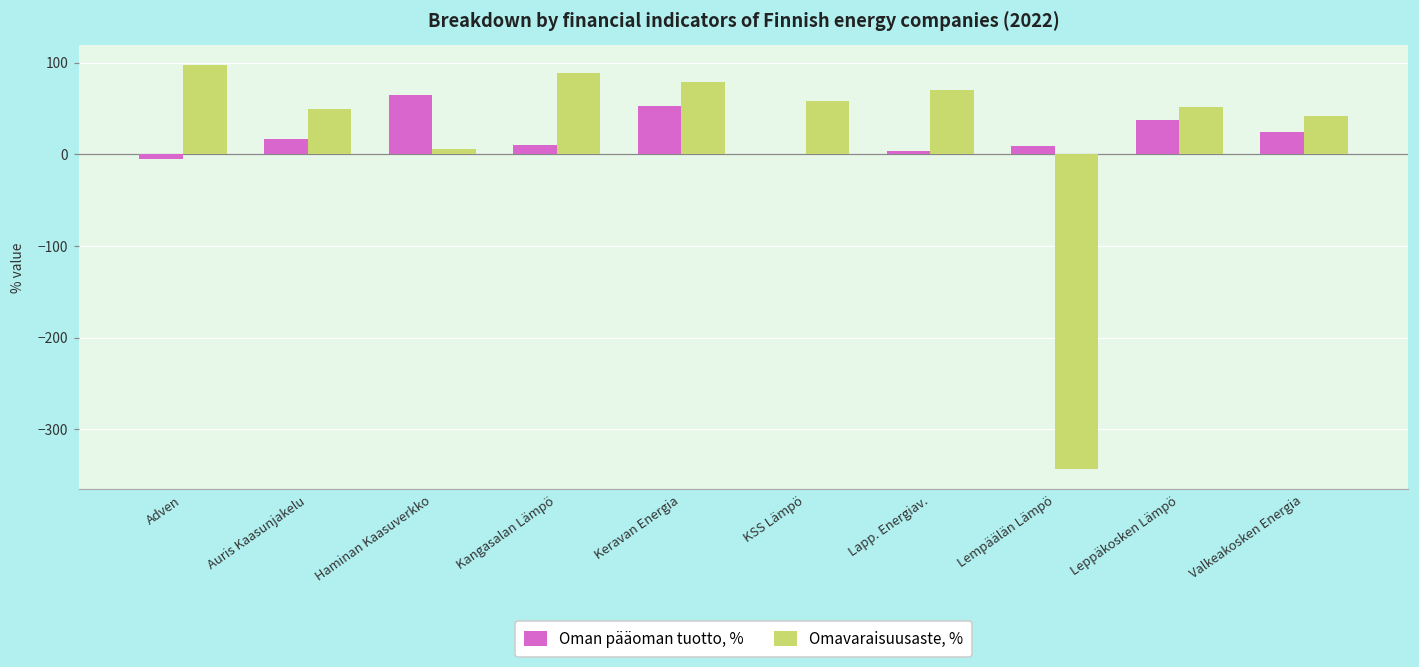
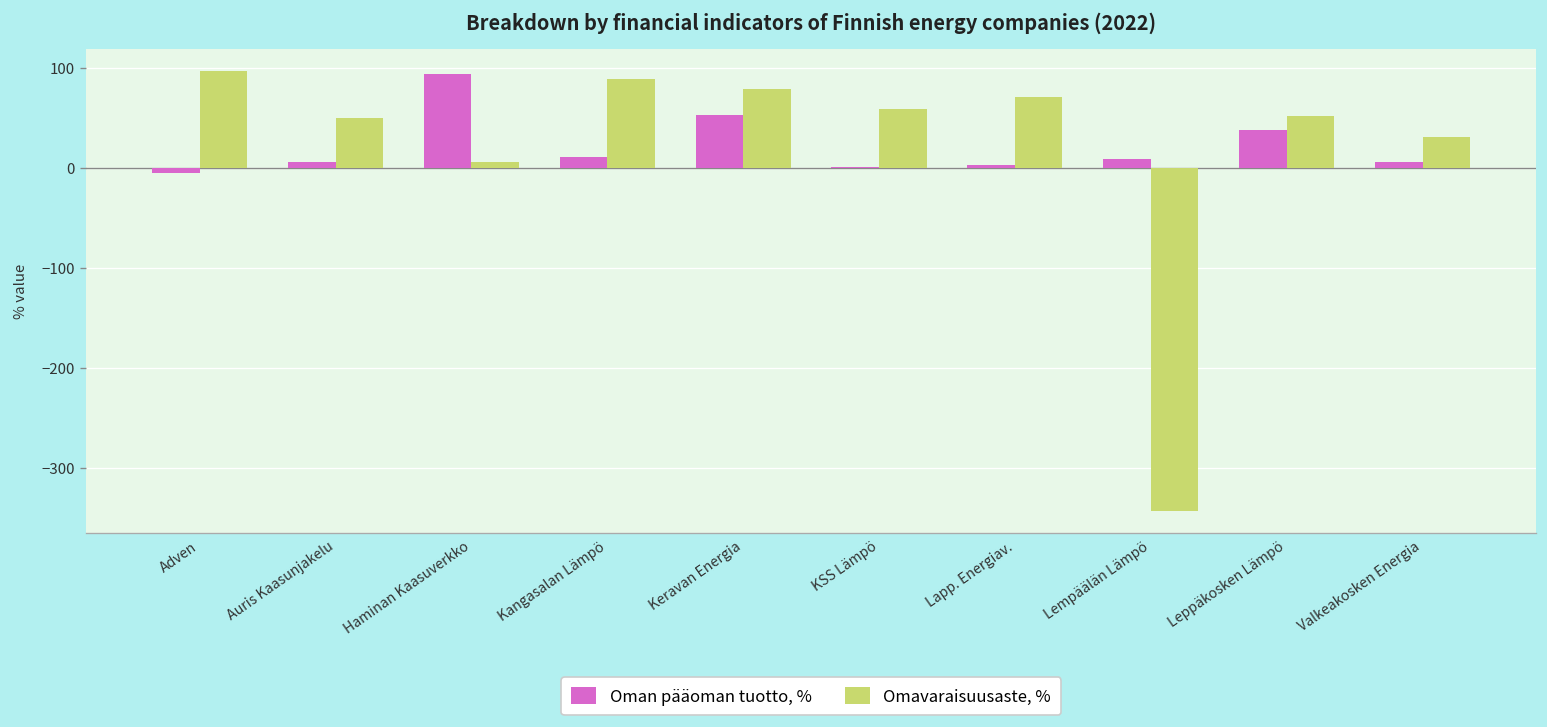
  {
    "Oman pääoman tuotto, %": {
      "Adven": 0,
-     "Auris Kaasunjakelu": 20,
-     "Haminan Kaasuverkko": 60,
+     "Auris Kaasunjakelu": 10,
+     "Haminan Kaasuverkko": 90,
      "Kangasalan Lämpö": 10,
      "Keravan Energia": 50,
      "Lapp. Energiav.": 0,
      "Lempäälän Lämpö": 10,
      "Leppäkosken Lämpö": 40,
-     "Valkeakosken Energia": 20
+     "Valkeakosken Energia": 10
    },
    "Omavaraisuusaste, %": {
      "Adven": 100,
      "Auris Kaasunjakelu": 50,
      "Haminan Kaasuverkko": 10,
      "Kangasalan Lämpö": 90,
      "Keravan Energia": 80,
      "KSS Lämpö": 60,
      "Lapp. Energiav.": 70,
      "Lempäälän Lämpö": -340,
      "Leppäkosken Lämpö": 50,
-     "Valkeakosken Energia": 40
+     "Valkeakosken Energia": 30
    }
  }
